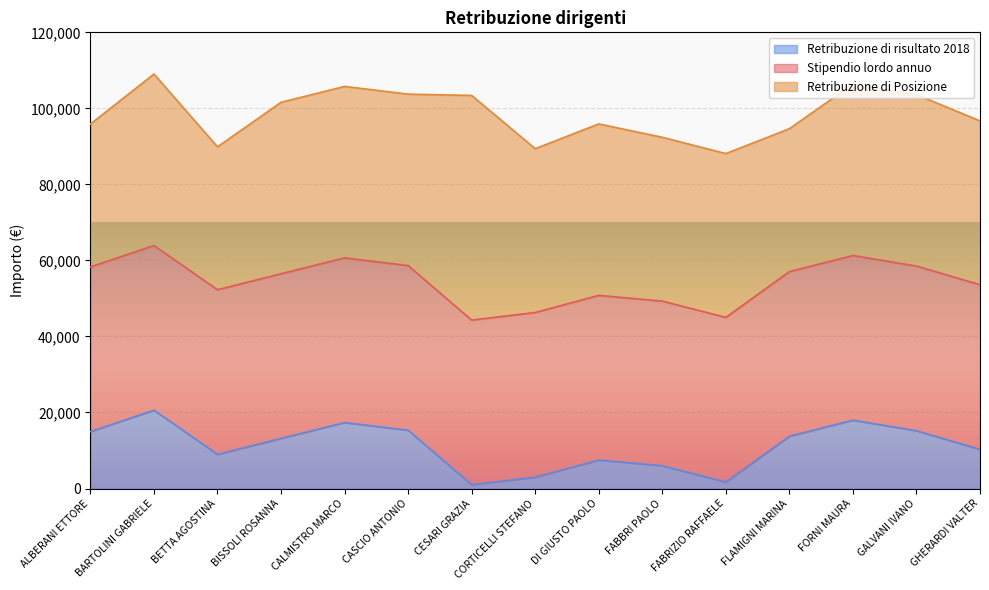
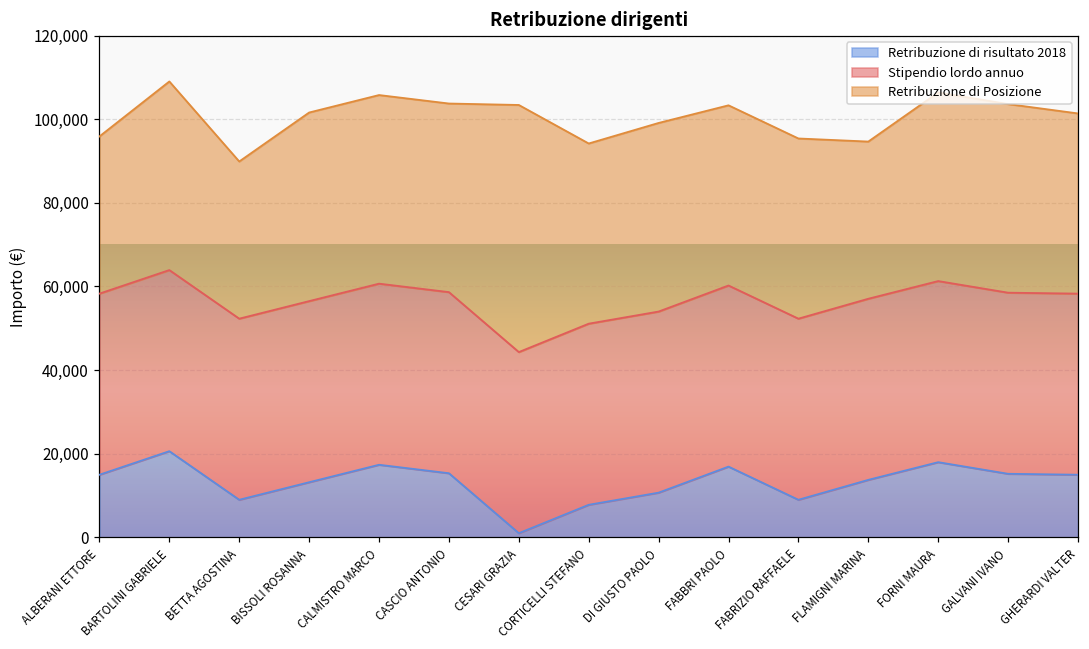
  {
    "Retribuzione di risultato 2018": {
      "ALBERANI ETTORE": "15,000",
      "BARTOLINI GABRIELE": "21,000",
      "BETTA AGOSTINA": "9,000",
      "BISSOLI ROSANNA": "13,000",
      "CALMISTRO MARCO": "17,000",
      "CASCIO ANTONIO": "15,000",
      "CESARI GRAZIA": "1,000",
-     "CORTICELLI STEFANO": "3,000",
-     "DI GIUSTO PAOLO": "7,000",
-     "FABBRI PAOLO": "6,000",
-     "FABRIZIO RAFFAELE": "2,000",
+     "CORTICELLI STEFANO": "8,000",
+     "DI GIUSTO PAOLO": "11,000",
+     "FABBRI PAOLO": "17,000",
+     "FABRIZIO RAFFAELE": "9,000",
      "FLAMIGNI MARINA": "14,000",
      "FORNI MAURA": "18,000",
      "GALVANI IVANO": "15,000",
-     "GHERARDI VALTER": "10,000"
+     "GHERARDI VALTER": "15,000"
    }
  }
